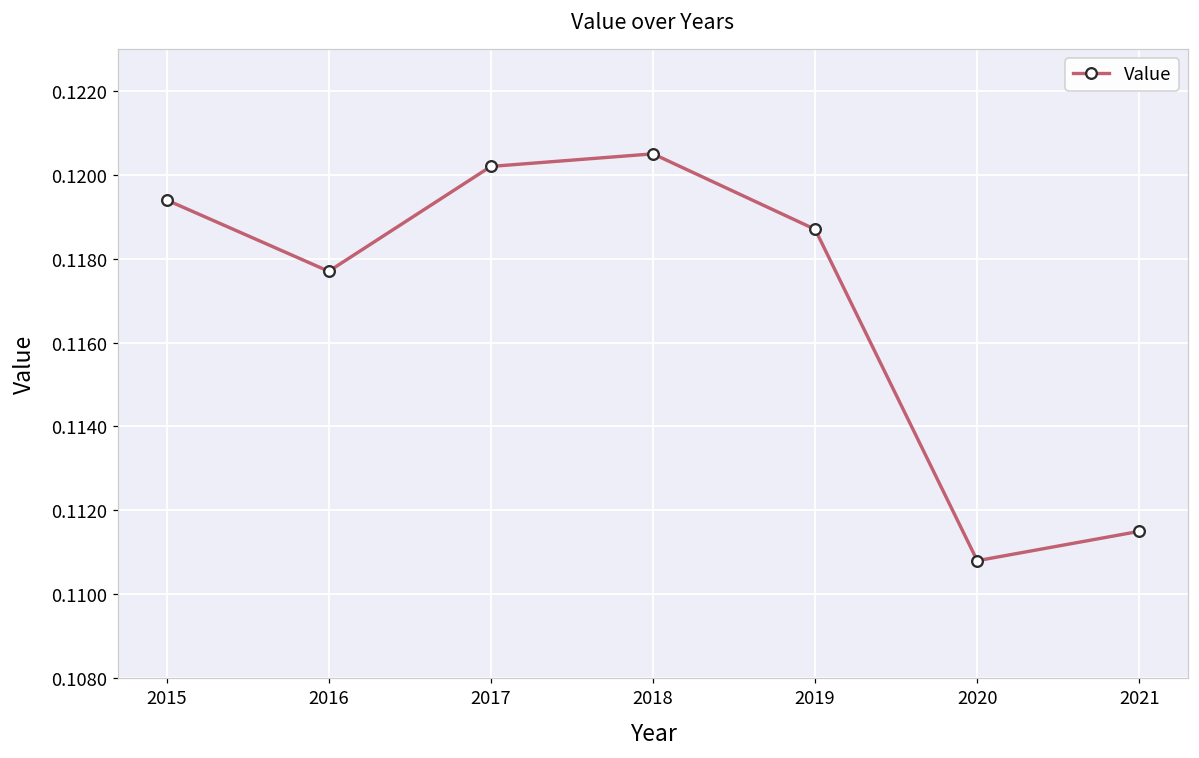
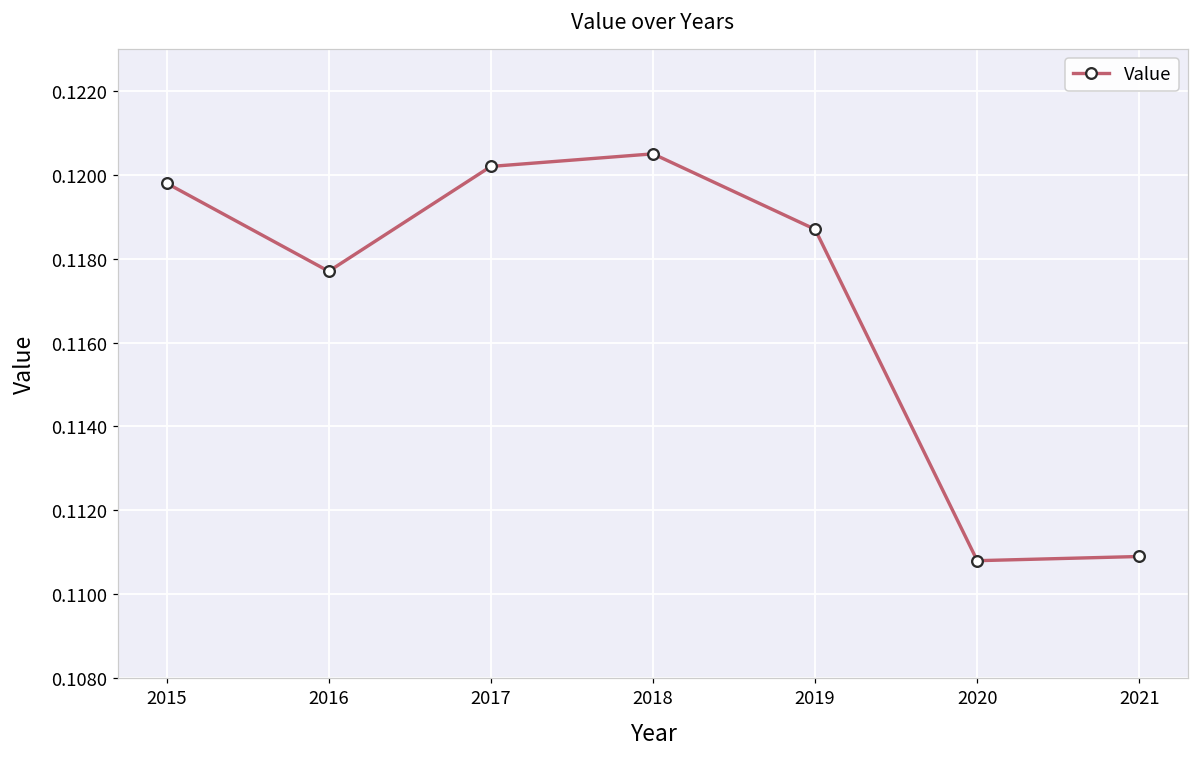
  {
-   "2015": 0.1194,
+   "2015": 0.1198,
    "2016": 0.1177,
    "2017": 0.1202,
    "2018": 0.1205,
    "2019": 0.1187,
    "2020": 0.1108,
-   "2021": 0.1115
+   "2021": 0.1109
  }
